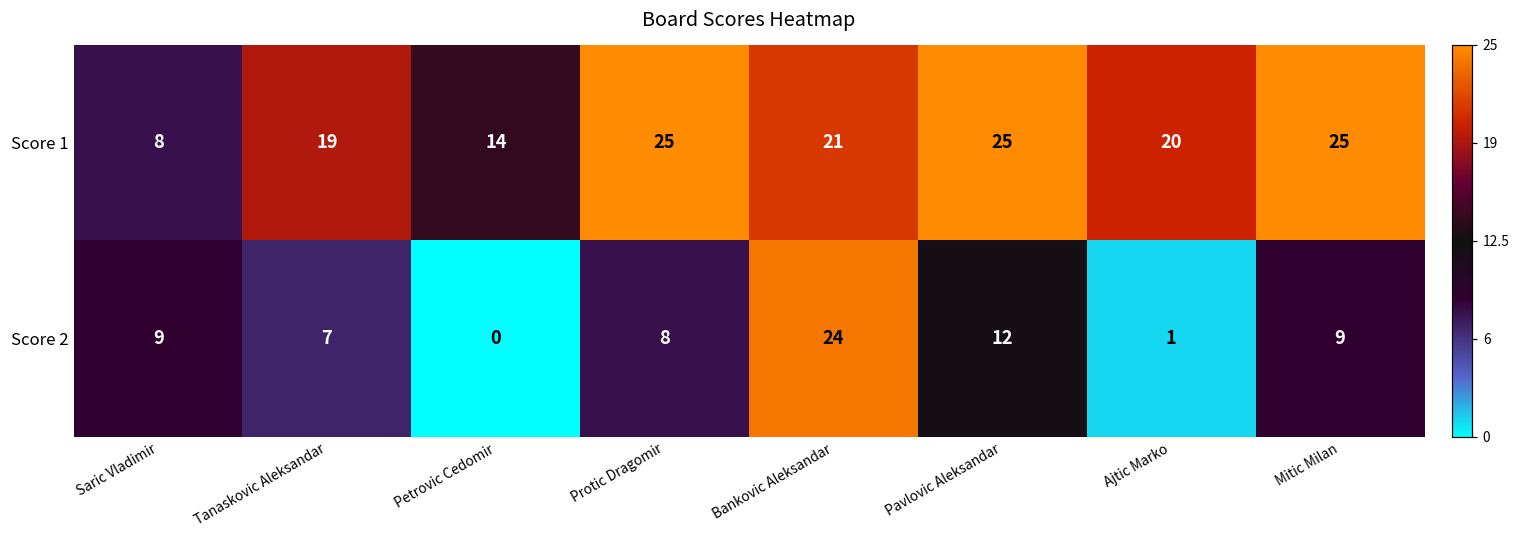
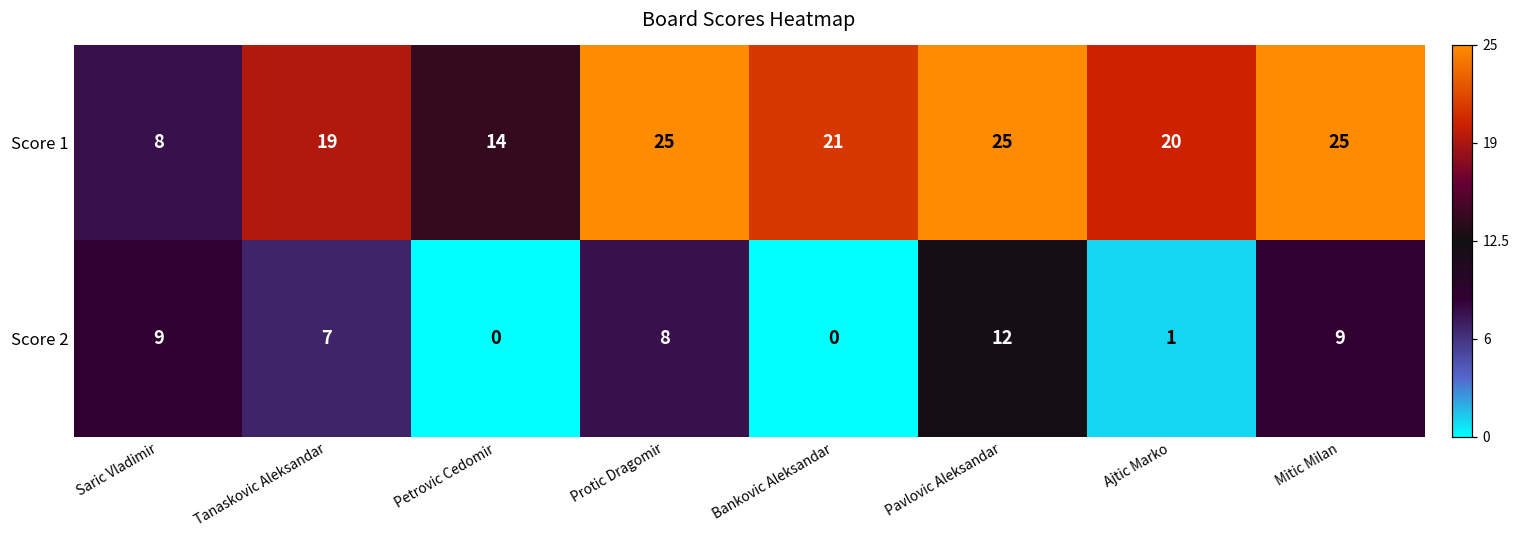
  {
    "Score 1": {
      "Saric Vladimir": 8,
      "Tanaskovic Aleksandar": 19,
      "Petrovic Cedomir": 14,
      "Protic Dragomir": 25,
      "Bankovic Aleksandar": 21,
      "Pavlovic Aleksandar": 25,
      "Ajtic Marko": 20,
      "Mitic Milan": 25
    },
    "Score 2": {
      "Saric Vladimir": 9,
      "Tanaskovic Aleksandar": 7,
      "Petrovic Cedomir": 0,
      "Protic Dragomir": 8,
-     "Bankovic Aleksandar": 24,
+     "Bankovic Aleksandar": 0,
      "Pavlovic Aleksandar": 12,
      "Ajtic Marko": 1,
      "Mitic Milan": 9
    }
  }
